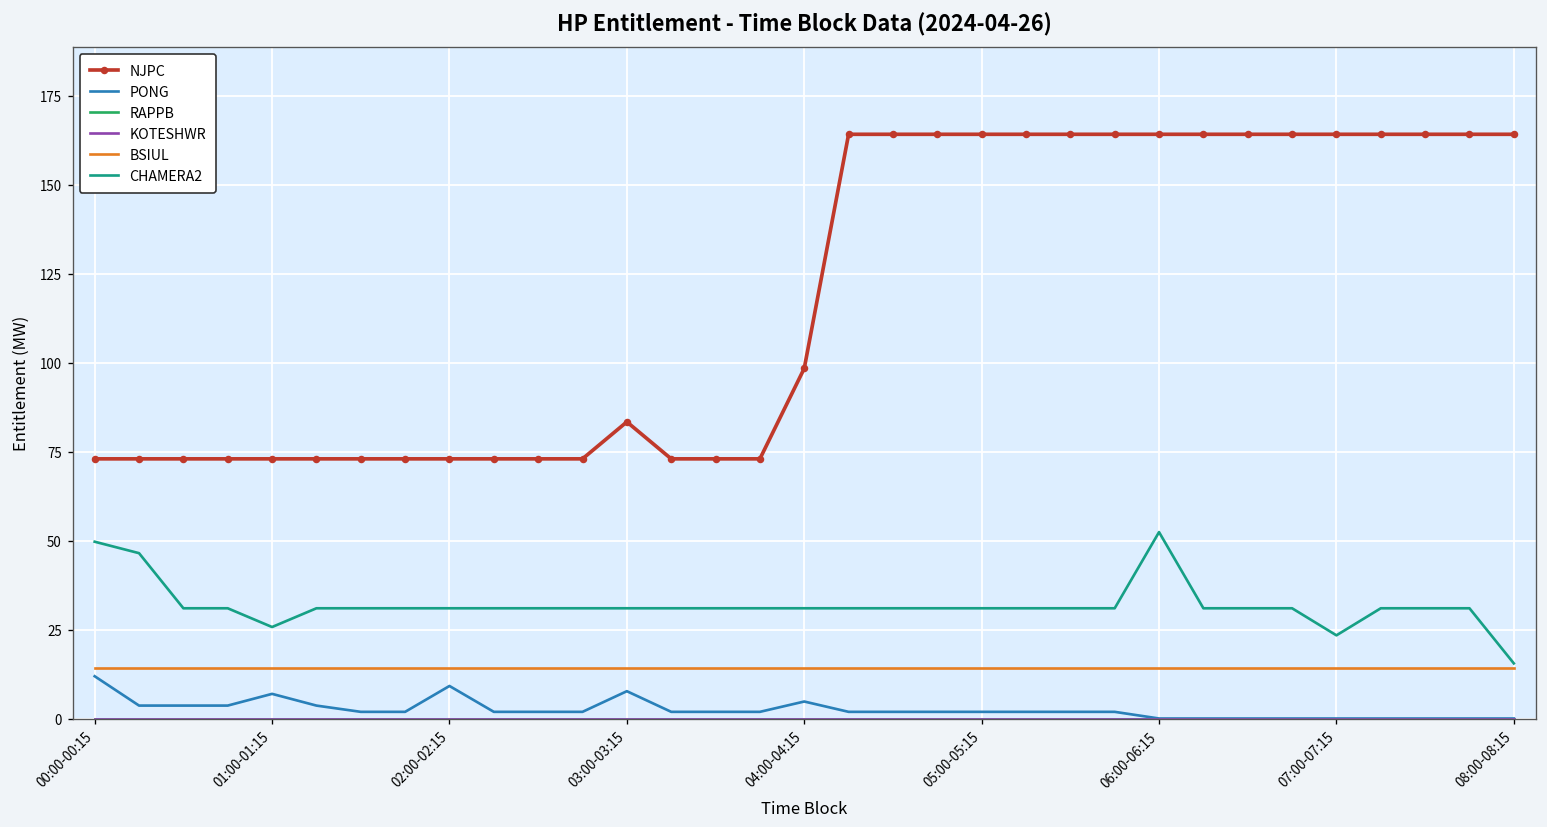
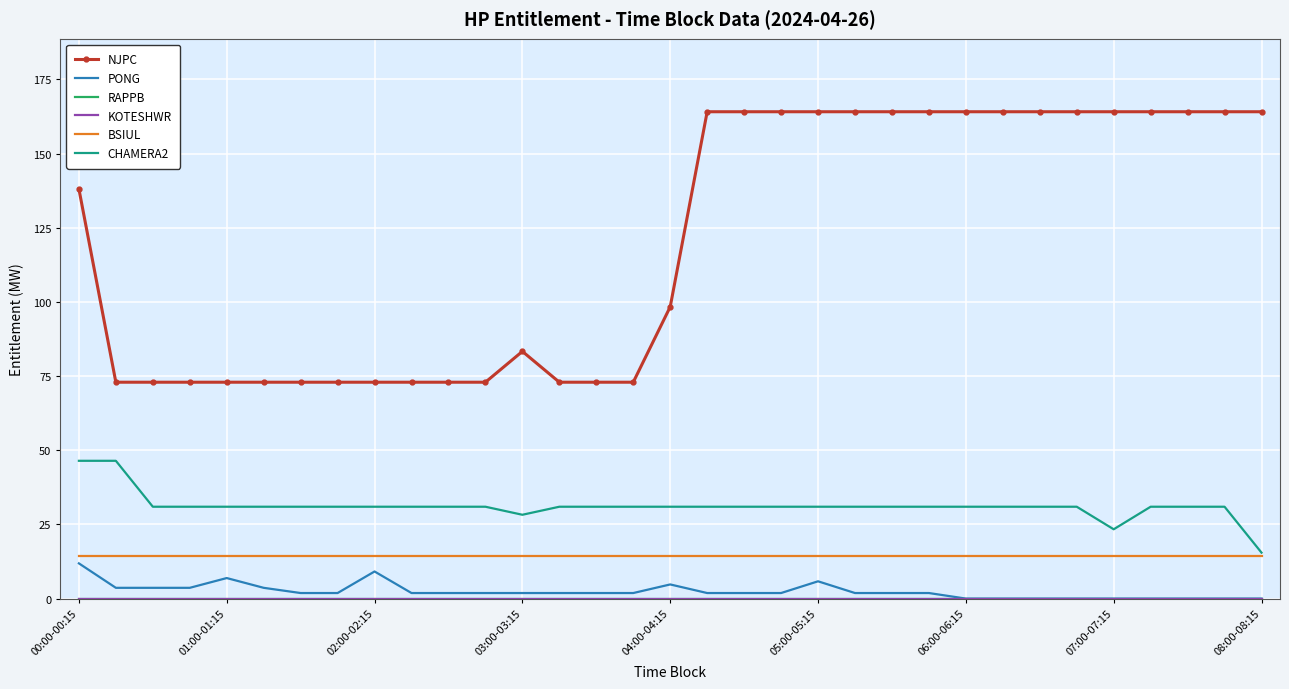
  {
    "NJPC": {
-     "00:00-00:15": 73,
+     "00:00-00:15": 138,
      "01:00-01:15": 73,
      "02:00-02:15": 73,
      "03:00-03:15": 83,
      "04:00-04:15": 98,
      "05:00-05:15": 164,
      "06:00-06:15": 164,
      "07:00-07:15": 164,
      "08:00-08:15": 164
    },
    "PONG": {
      "00:00-00:15": 12,
      "01:00-01:15": 7,
      "02:00-02:15": 9,
-     "03:00-03:15": 8,
+     "03:00-03:15": 2,
      "04:00-04:15": 5,
-     "05:00-05:15": 2
+     "05:00-05:15": 6
    },
    "KOTESHWR": {
      "00:00-00:15": 0,
      "01:00-01:15": 0,
      "02:00-02:15": 0,
      "03:00-03:15": 0,
      "04:00-04:15": 0,
      "05:00-05:15": 0
    },
    "BSIUL": {
      "00:00-00:15": 14,
      "01:00-01:15": 14,
      "02:00-02:15": 14,
      "03:00-03:15": 14,
      "04:00-04:15": 14,
      "05:00-05:15": 14,
      "06:00-06:15": 14,
      "07:00-07:15": 14,
      "08:00-08:15": 14
    },
    "CHAMERA2": {
-     "00:00-00:15": 50,
-     "01:00-01:15": 26,
+     "00:00-00:15": 46,
+     "01:00-01:15": 31,
      "02:00-02:15": 31,
-     "03:00-03:15": 31,
+     "03:00-03:15": 28,
      "04:00-04:15": 31,
      "05:00-05:15": 31,
-     "06:00-06:15": 52,
+     "06:00-06:15": 31,
      "07:00-07:15": 23,
      "08:00-08:15": 15
    }
  }
